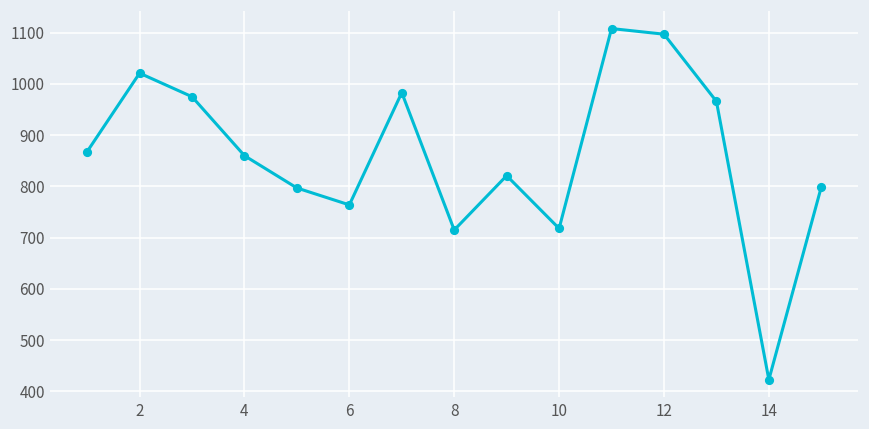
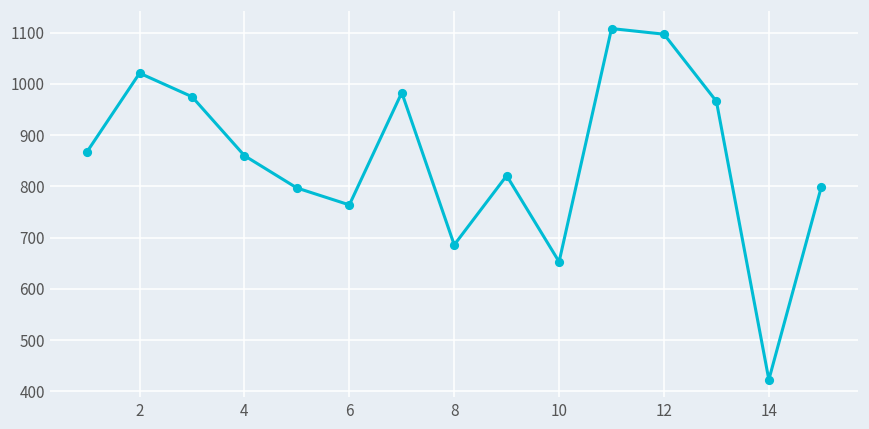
  {
    "2": 1020,
    "4": 860,
    "6": 760,
-   "8": 720,
-   "10": 720,
+   "8": 690,
+   "10": 650,
    "12": 1100,
    "14": 420
  }
